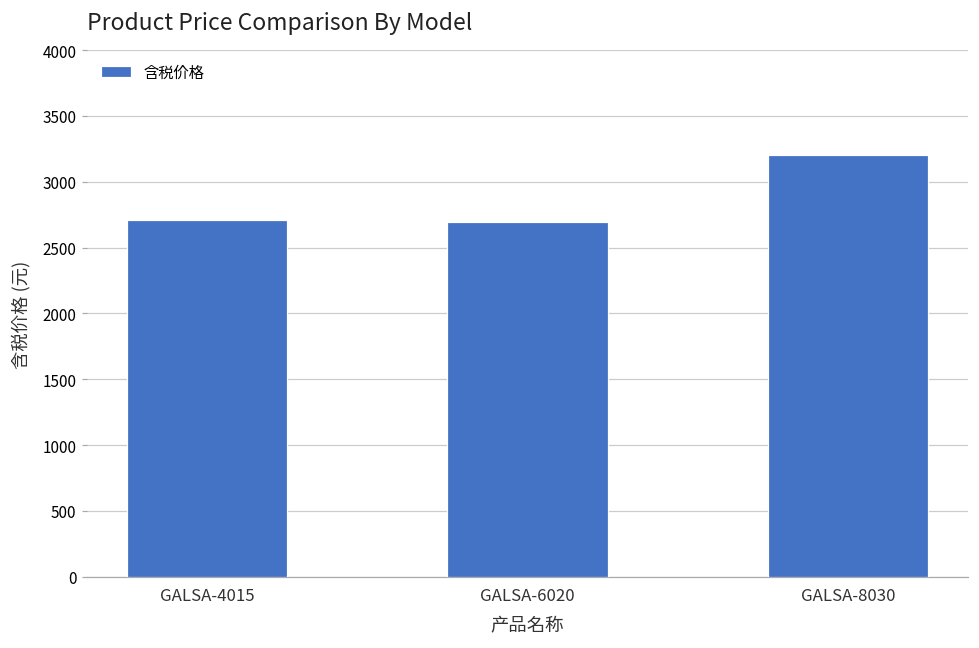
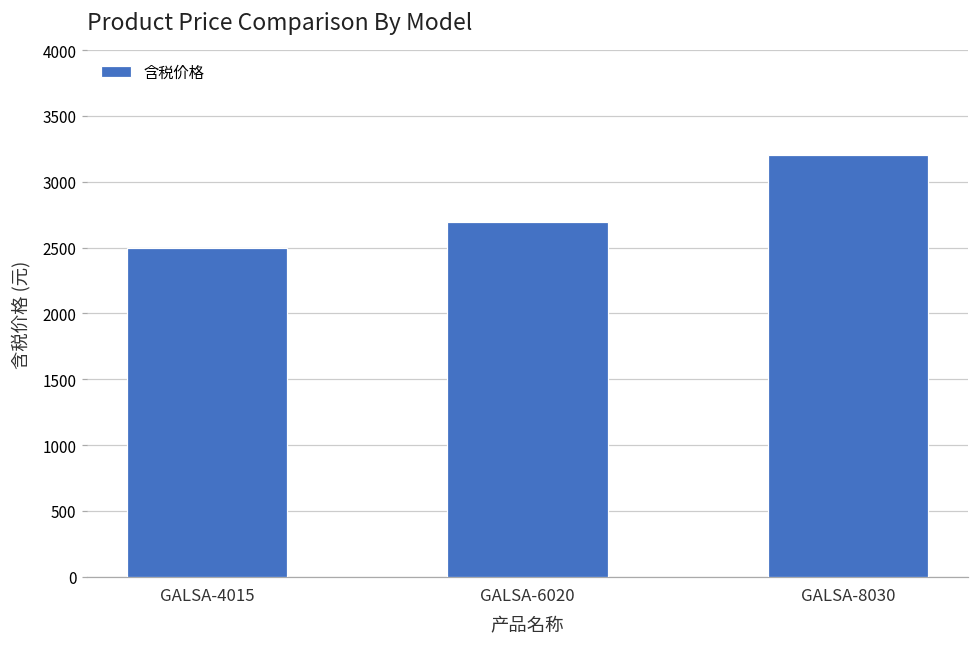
  {
-   "GALSA-4015": 2710,
+   "GALSA-4015": 2500,
    "GALSA-6020": 2700,
    "GALSA-8030": 3200
  }
